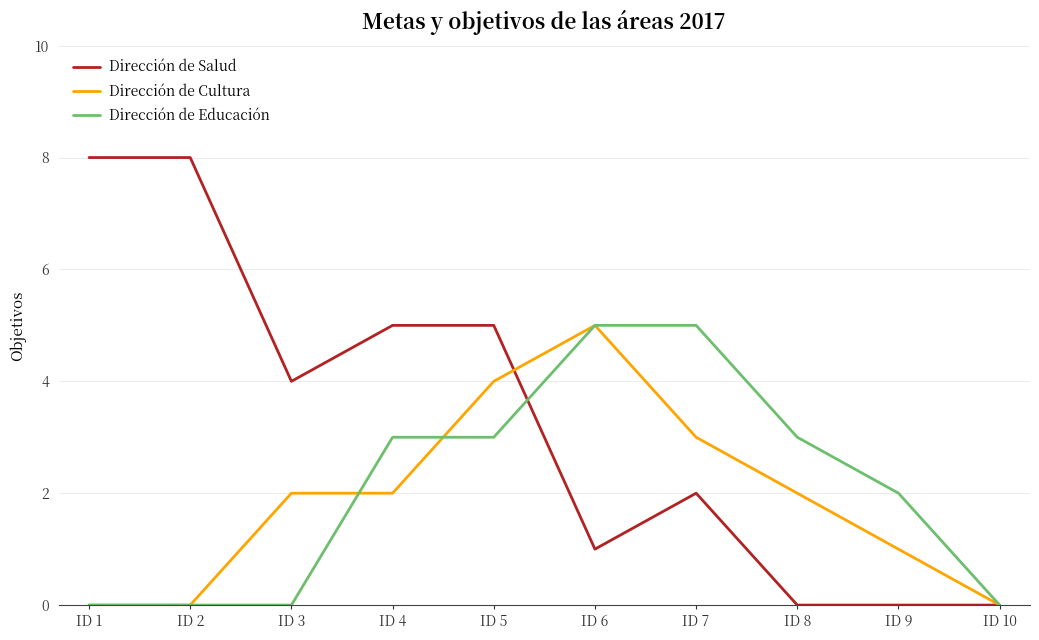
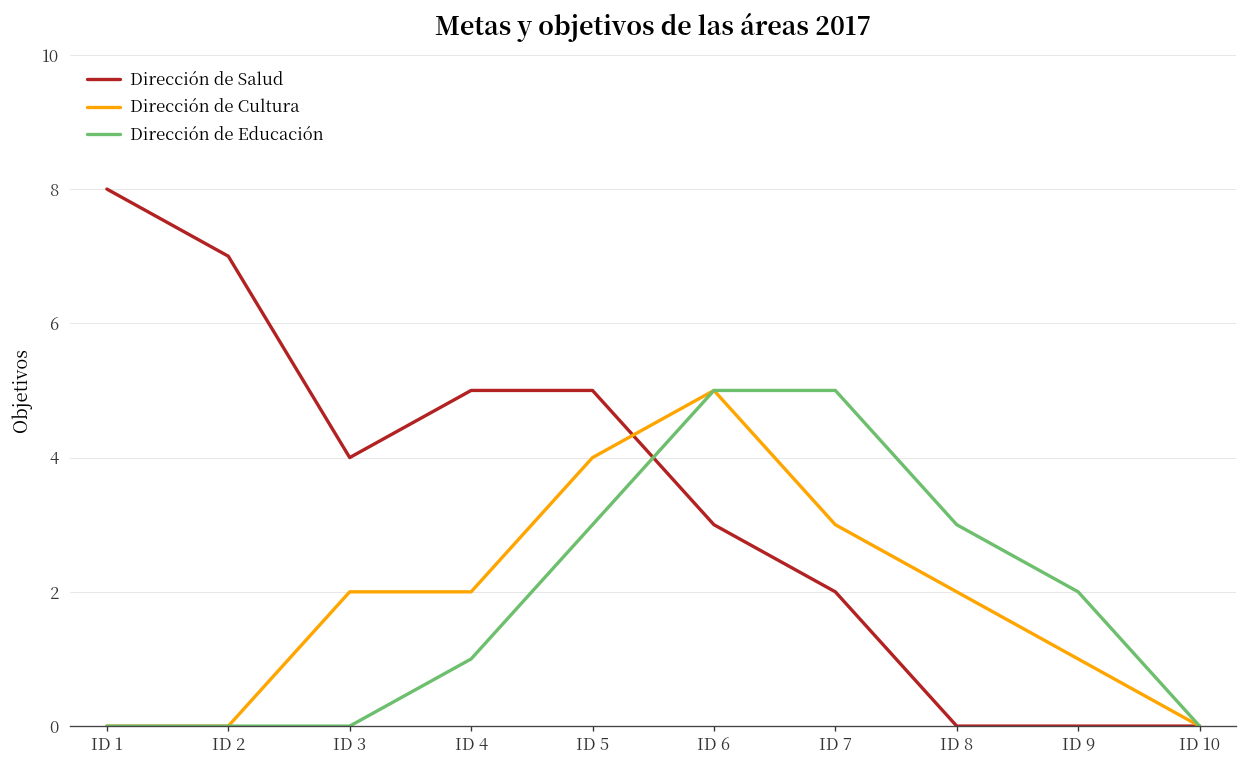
  {
    "Dirección de Salud": {
      "ID 1": 8,
-     "ID 2": 8,
+     "ID 2": 7,
      "ID 3": 4,
      "ID 4": 5,
      "ID 5": 5,
-     "ID 6": 1,
+     "ID 6": 3,
      "ID 7": 2,
      "ID 8": 0,
      "ID 9": 0
    },
    "Dirección de Cultura": {
      "ID 3": 2,
      "ID 4": 2,
      "ID 5": 4,
      "ID 7": 3,
      "ID 8": 2,
      "ID 9": 1
    },
    "Dirección de Educación": {
      "ID 3": 0,
-     "ID 4": 3,
+     "ID 4": 1,
      "ID 5": 3,
      "ID 7": 5,
      "ID 8": 3,
      "ID 9": 2
    }
  }
